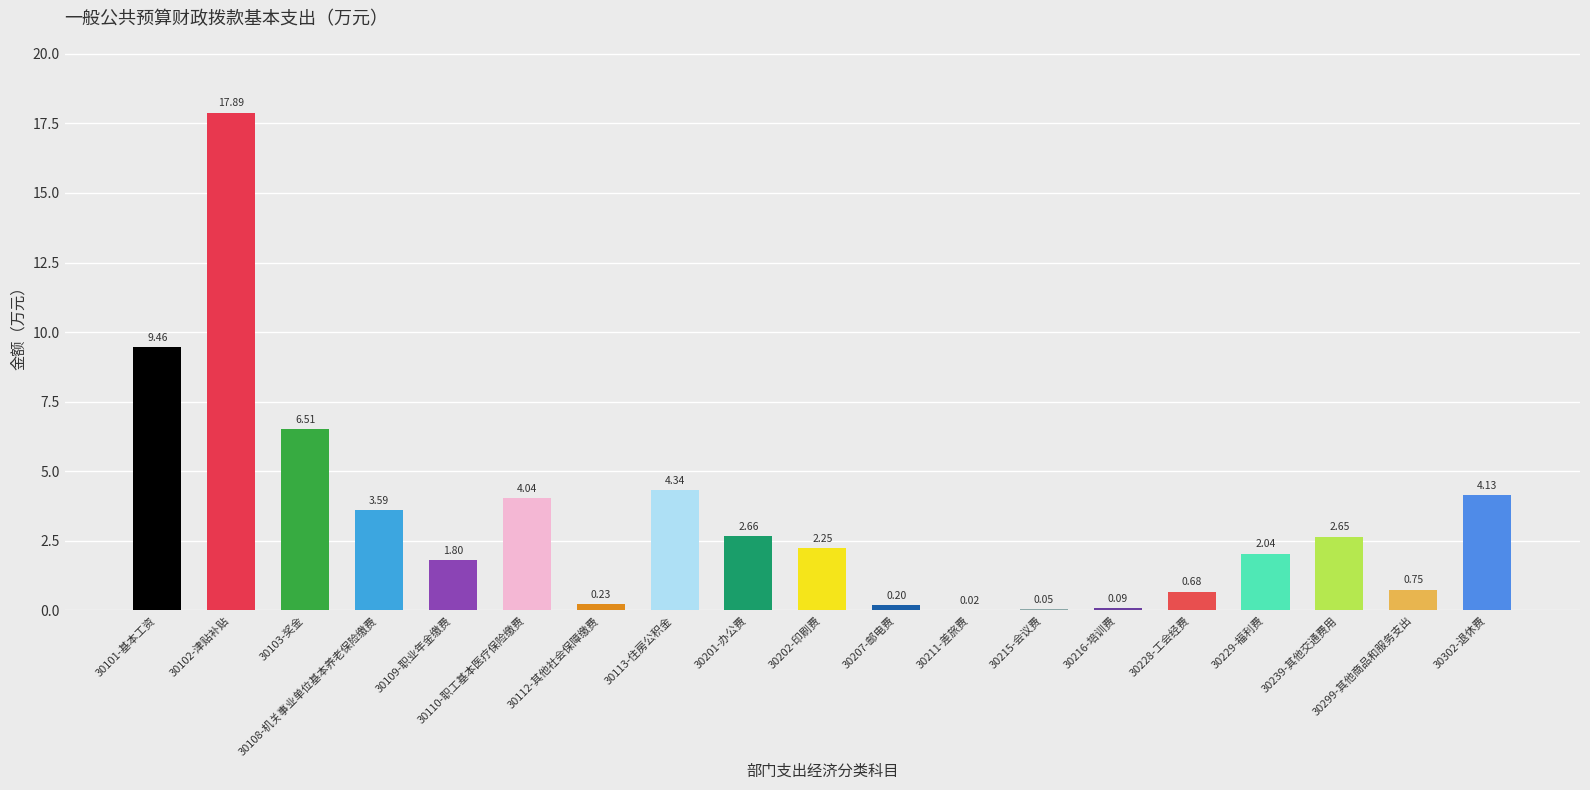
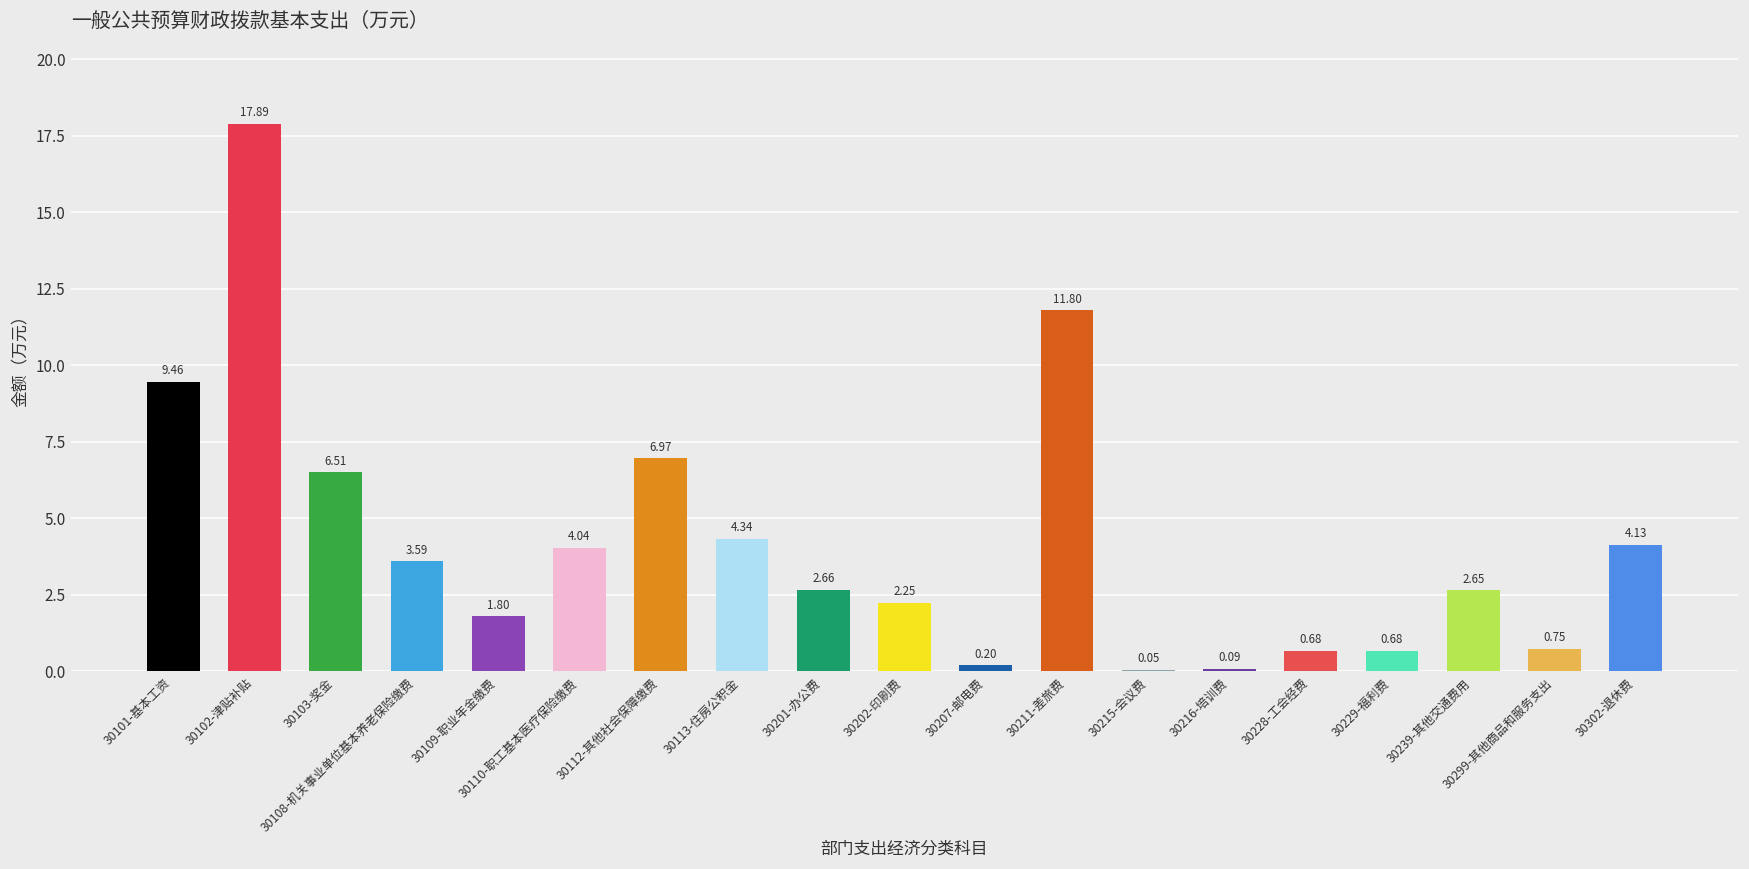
  {
    "30101-基本工资": 9.46,
    "30102-津贴补贴": 17.89,
    "30103-奖金": 6.51,
    "30108-机关事业单位基本养老保险缴费": 3.59,
    "30109-职业年金缴费": 1.80,
    "30110-职工基本医疗保险缴费": 4.04,
-   "30112-其他社会保障缴费": 0.23,
+   "30112-其他社会保障缴费": 6.97,
    "30113-住房公积金": 4.34,
    "30201-办公费": 2.66,
    "30202-印刷费": 2.25,
    "30207-邮电费": 0.20,
-   "30211-差旅费": 0.02,
+   "30211-差旅费": 11.80,
    "30215-会议费": 0.05,
    "30216-培训费": 0.09,
    "30228-工会经费": 0.68,
-   "30229-福利费": 2.04,
+   "30229-福利费": 0.68,
    "30239-其他交通费用": 2.65,
    "30299-其他商品和服务支出": 0.75,
    "30302-退休费": 4.13
  }
